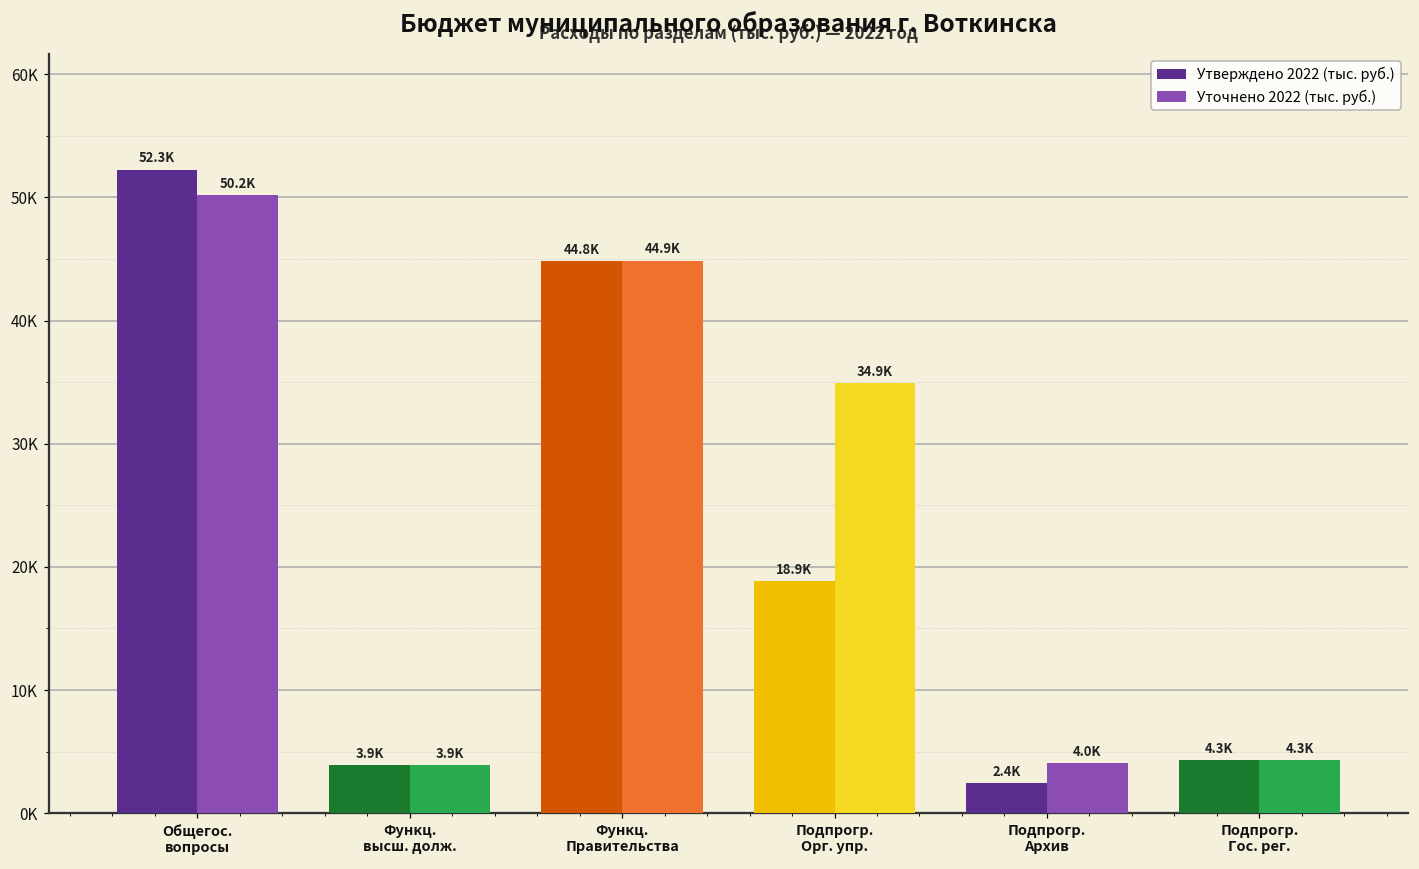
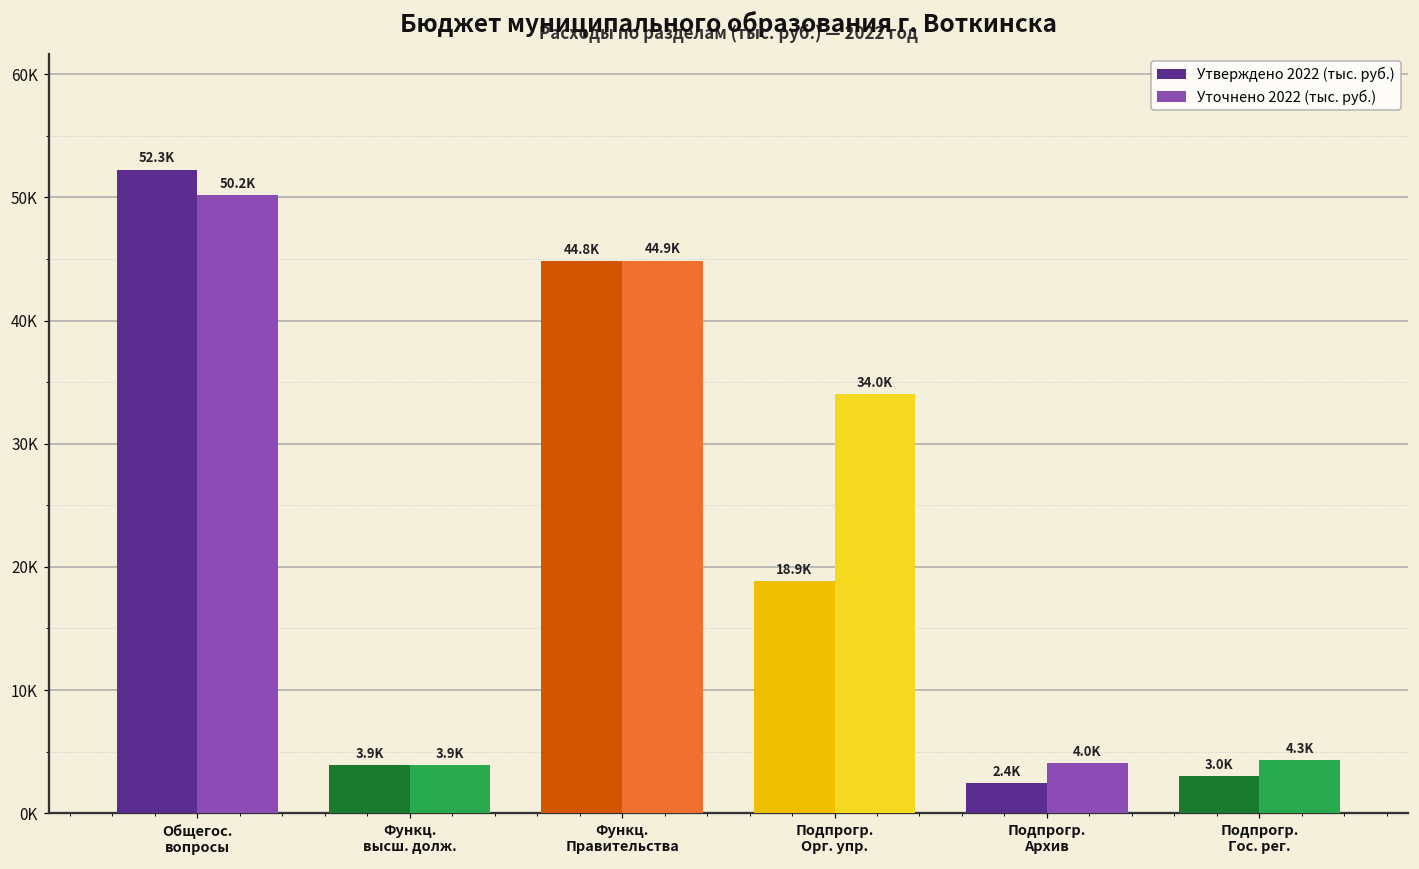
  {
    "Утверждено 2022 (тыс. руб.)": {
      "Общегос. вопросы": "52.3K",
      "Функц. высш. долж.": "3.9K",
      "Функц. Правительства": "44.8K",
      "Подпрогр. Орг. упр.": "18.9K",
      "Подпрогр. Архив": "2.4K",
-     "Подпрогр. Гос. рег.": "4.3K"
+     "Подпрогр. Гос. рег.": "3.0K"
    },
    "Уточнено 2022 (тыс. руб.)": {
      "Общегос. вопросы": "50.2K",
      "Функц. высш. долж.": "3.9K",
      "Функц. Правительства": "44.9K",
-     "Подпрогр. Орг. упр.": "34.9K",
+     "Подпрогр. Орг. упр.": "34.0K",
      "Подпрогр. Архив": "4.0K",
      "Подпрогр. Гос. рег.": "4.3K"
    }
  }
